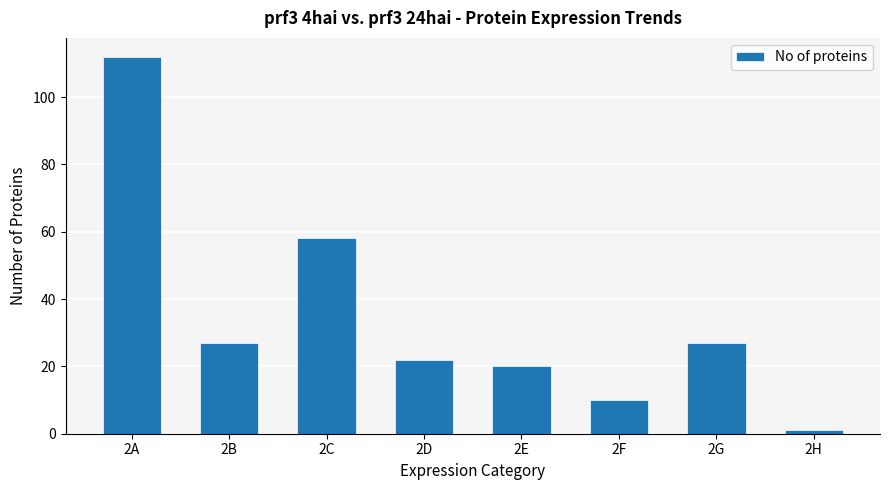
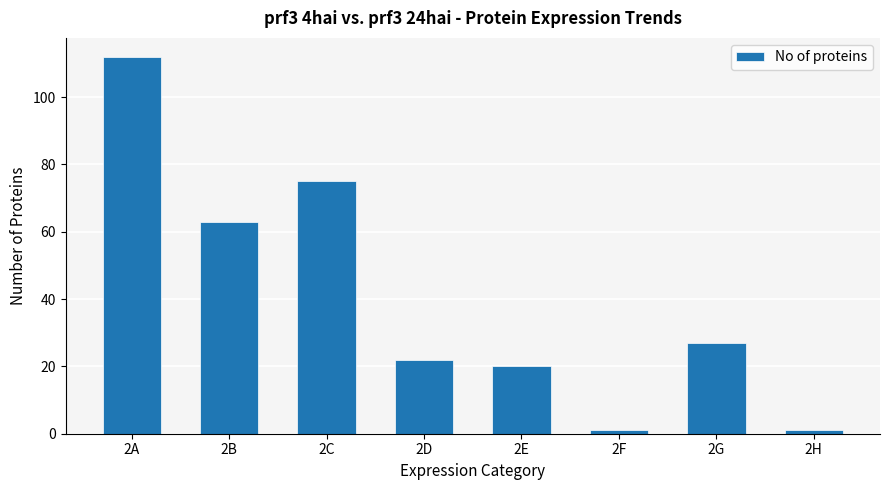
  {
    "2A": 112,
-   "2B": 27,
-   "2C": 58,
+   "2B": 63,
+   "2C": 75,
    "2D": 22,
    "2E": 20,
-   "2F": 10,
+   "2F": 1,
    "2G": 27,
    "2H": 1
  }
